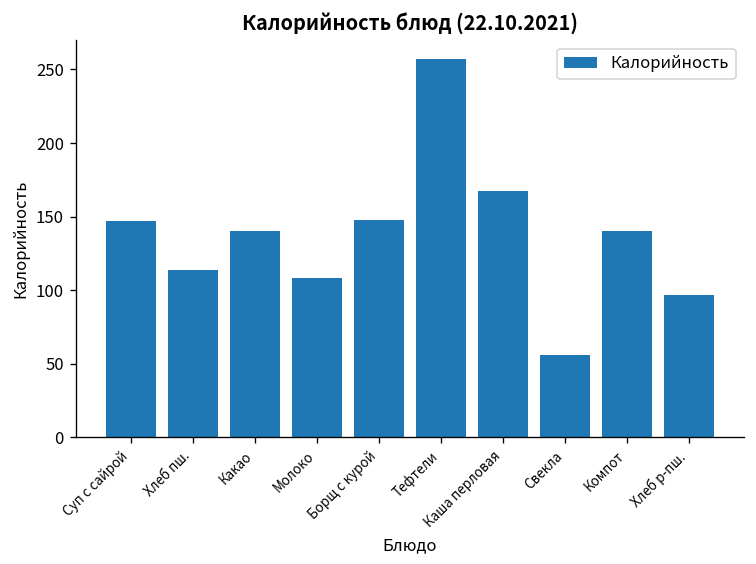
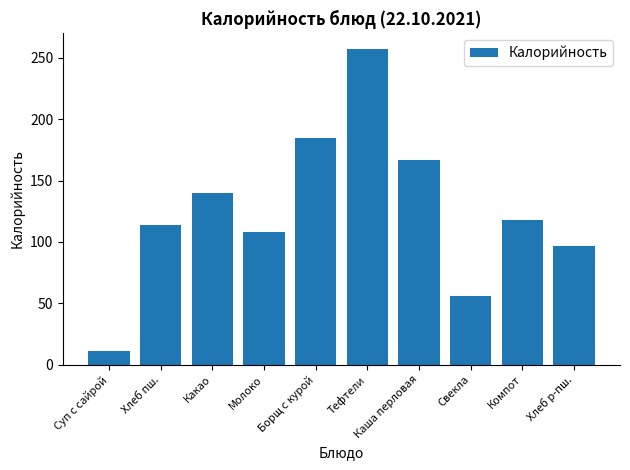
  {
-   "Суп с сайрой": 147,
+   "Суп с сайрой": 11,
    "Хлеб пш.": 114,
    "Какао": 140,
    "Молоко": 108,
-   "Борщ с курой": 148,
+   "Борщ с курой": 185,
    "Тефтели": 257,
    "Каша перловая": 167,
    "Свекла": 56,
-   "Компот": 140,
+   "Компот": 118,
    "Хлеб р-пш.": 97
  }
